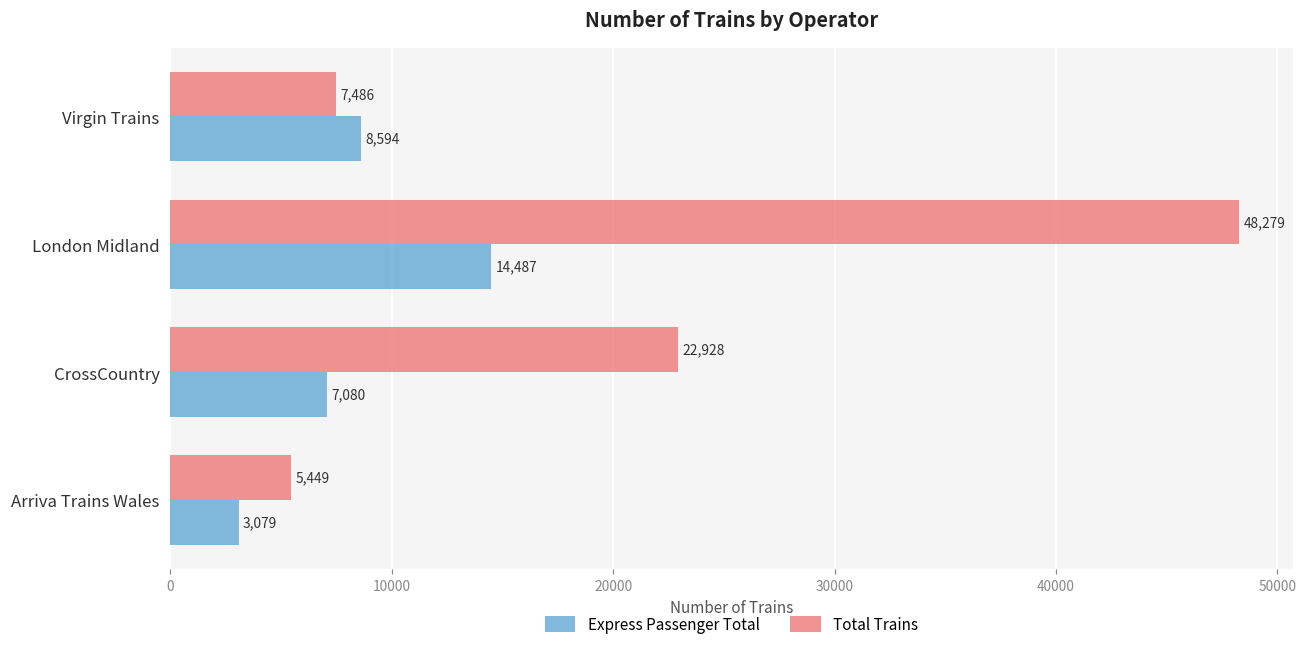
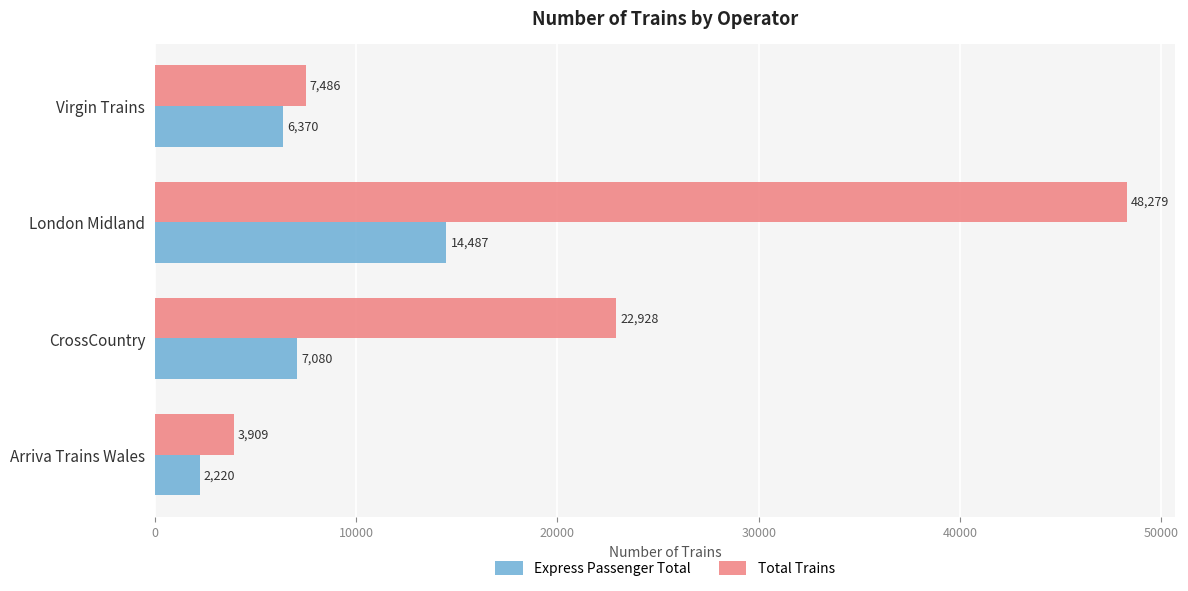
  {
    "Express Passenger Total": {
-     "Virgin Trains": "8,594",
+     "Virgin Trains": "6,370",
      "London Midland": "14,487",
      "CrossCountry": "7,080",
-     "Arriva Trains Wales": "3,079"
+     "Arriva Trains Wales": "2,220"
    },
    "Total Trains": {
      "Virgin Trains": "7,486",
      "London Midland": "48,279",
      "CrossCountry": "22,928",
-     "Arriva Trains Wales": "5,449"
+     "Arriva Trains Wales": "3,909"
    }
  }
